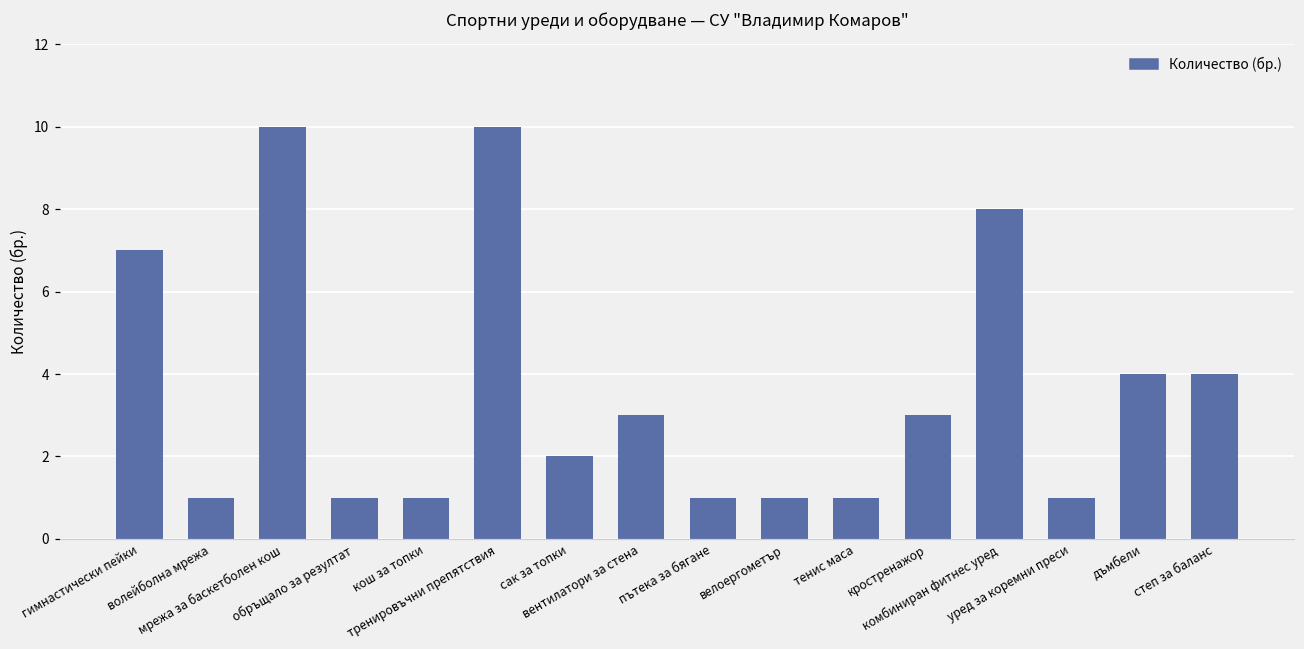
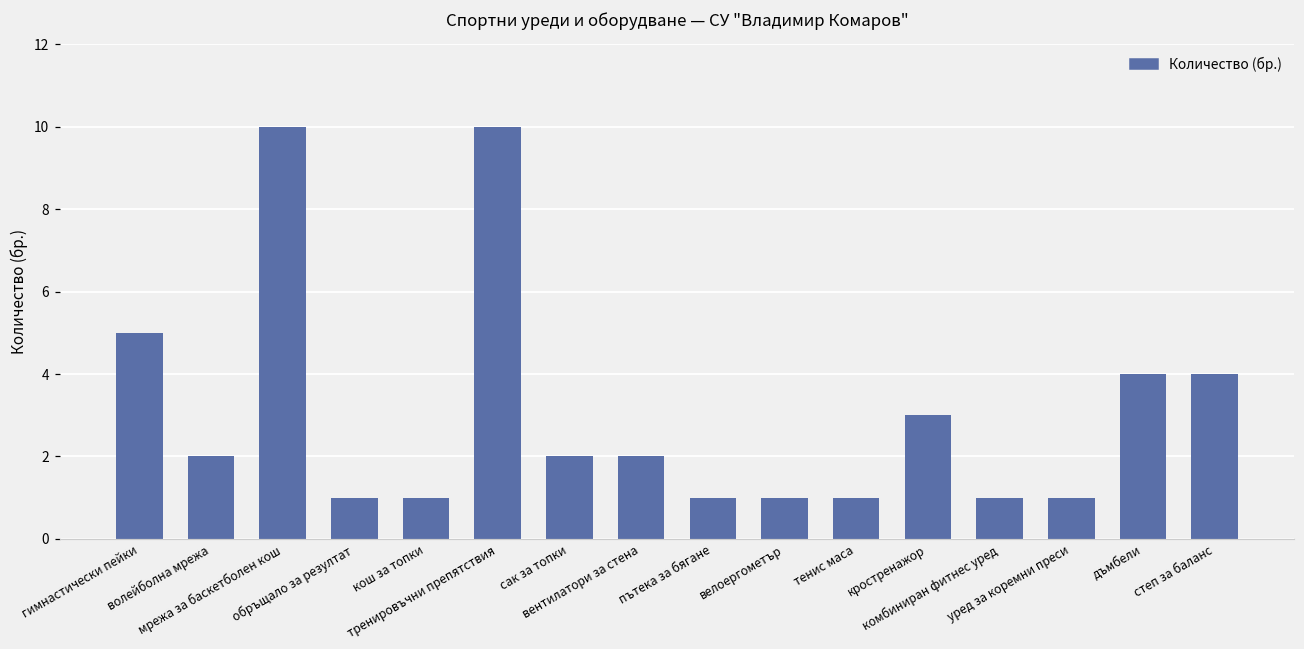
  {
-   "гимнастически пейки": 7,
-   "волейболна мрежа": 1,
+   "гимнастически пейки": 5,
+   "волейболна мрежа": 2,
    "мрежа за баскетболен кош": 10,
    "обръщало за резултат": 1,
    "кош за топки": 1,
    "тренировъчни препятствия": 10,
    "сак за топки": 2,
-   "вентилатори за стена": 3,
+   "вентилатори за стена": 2,
    "пътека за бягане": 1,
    "велоергометър": 1,
    "тенис маса": 1,
    "кростренажор": 3,
-   "комбиниран фитнес уред": 8,
+   "комбиниран фитнес уред": 1,
    "уред за коремни преси": 1,
    "дъмбели": 4,
    "степ за баланс": 4
  }
